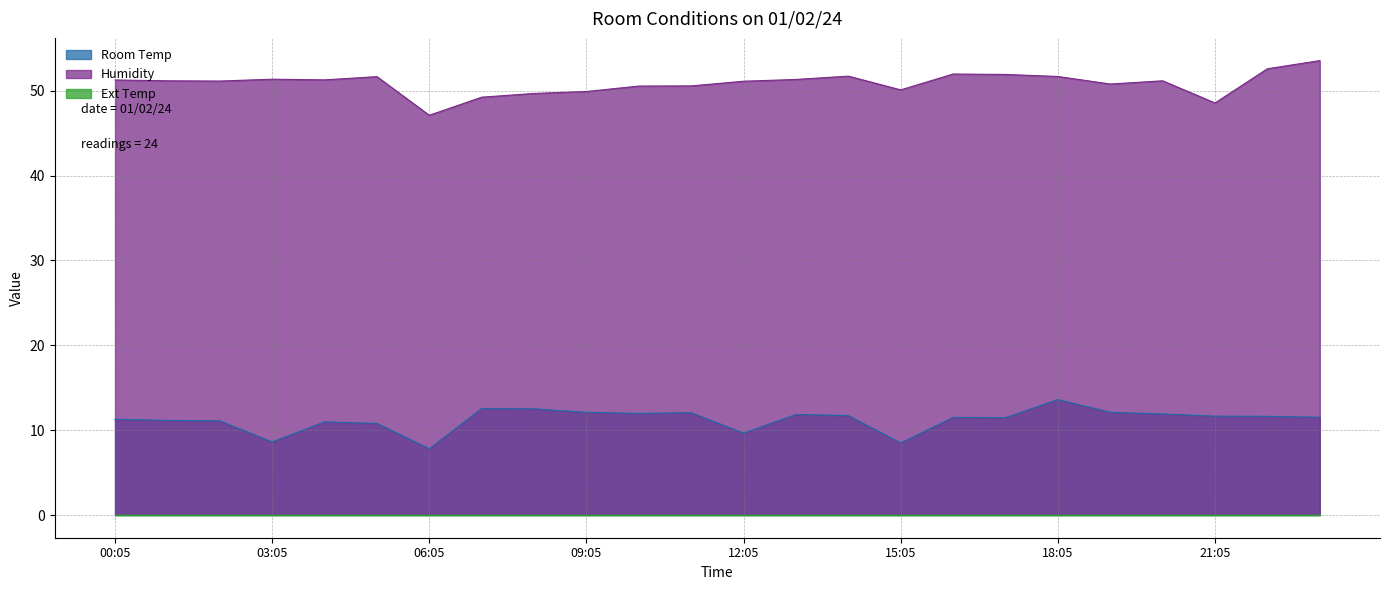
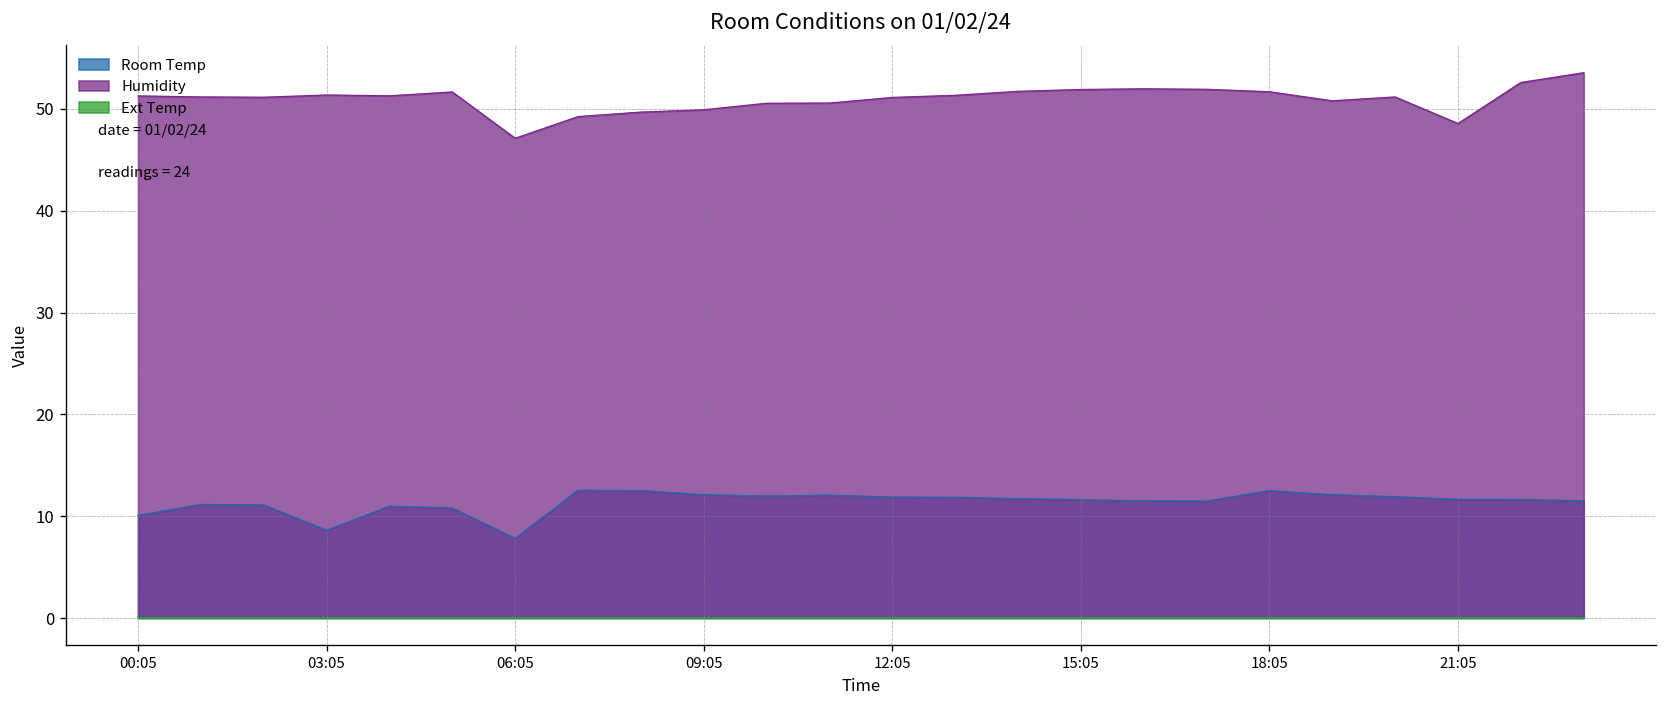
  {
    "Room Temp": {
-     "00:05": 11,
+     "00:05": 10,
      "03:05": 9,
      "06:05": 8,
      "09:05": 12,
-     "12:05": 10,
-     "15:05": 8,
-     "18:05": 14,
+     "12:05": 12,
+     "15:05": 12,
+     "18:05": 13,
      "21:05": 12
    },
    "Humidity": {
      "00:05": 51,
      "03:05": 51,
      "06:05": 47,
      "09:05": 50,
      "12:05": 51,
-     "15:05": 50,
+     "15:05": 52,
      "18:05": 52,
      "21:05": 49
    },
    "Ext Temp": {
      "00:05": 0,
      "03:05": 0,
      "06:05": 0,
      "09:05": 0,
      "12:05": 0,
      "15:05": 0,
      "18:05": 0,
      "21:05": 0
    }
  }
